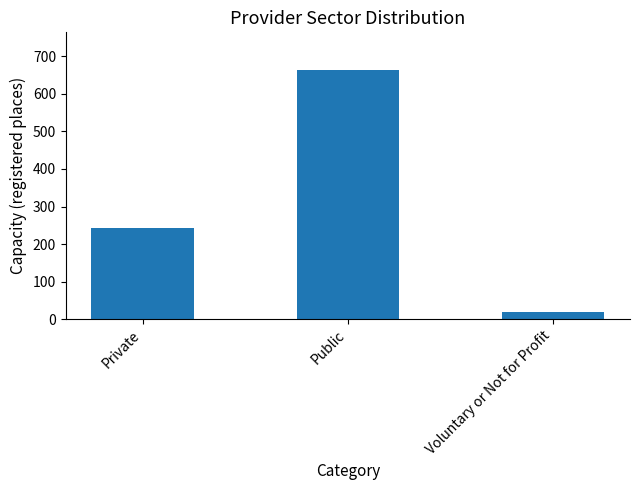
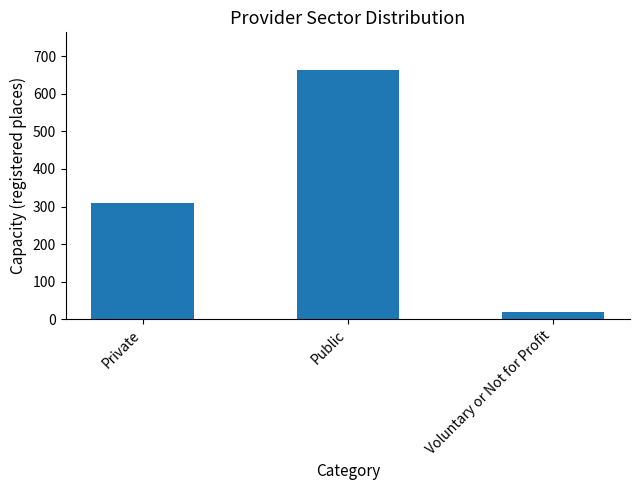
  {
-   "Private": 240,
+   "Private": 310,
    "Public": 660,
    "Voluntary or Not for Profit": 20
  }
